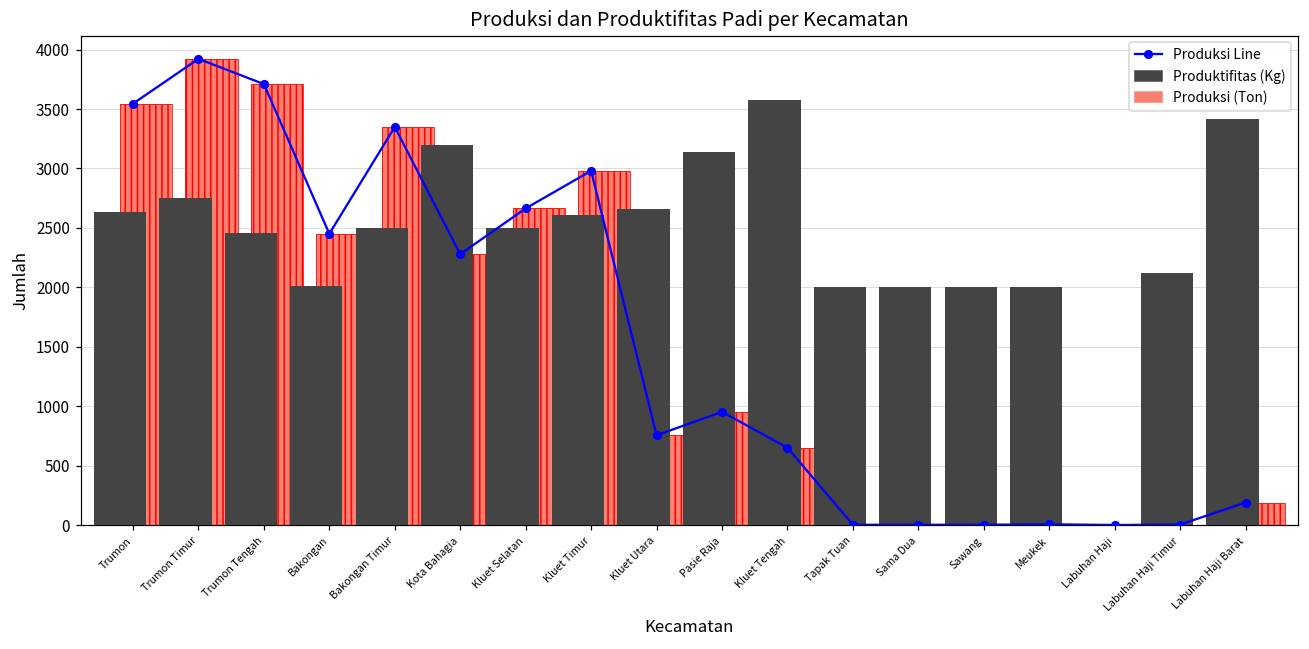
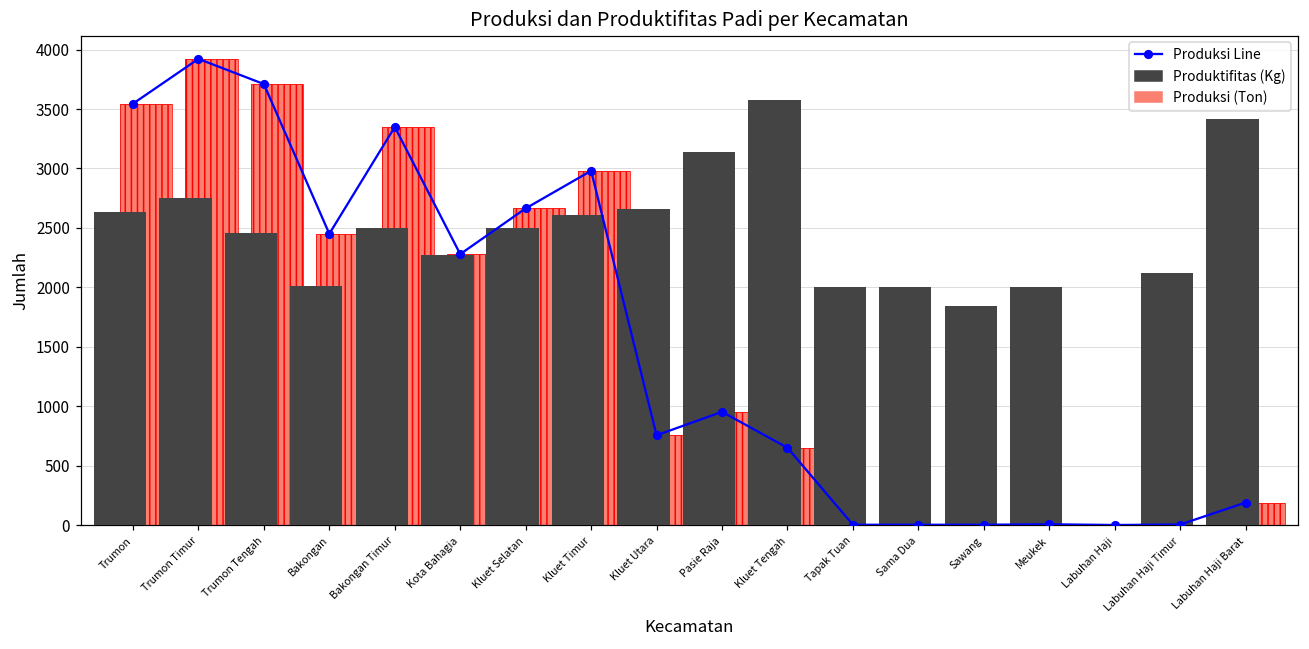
  {
    "Produksi Line": {
      "Trumon": 3550,
      "Trumon Timur": 3920,
      "Trumon Tengah": 3710,
      "Bakongan": 2450,
      "Bakongan Timur": 3350,
      "Kota Bahagia": 2280,
      "Kluet Selatan": 2660,
      "Kluet Timur": 2980,
      "Kluet Utara": 760,
      "Pasie Raja": 950,
      "Kluet Tengah": 650,
      "Tapak Tuan": 0,
      "Sama Dua": 0,
      "Sawang": 0,
      "Meukek": 10,
      "Labuhan Haji": 0,
      "Labuhan Haji Timur": 0,
      "Labuhan Haji Barat": 190
    },
    "Produksi (Ton)": {
      "Trumon": 3550,
      "Trumon Timur": 3920,
      "Trumon Tengah": 3710,
      "Bakongan": 2450,
      "Bakongan Timur": 3350,
      "Kota Bahagia": 2280,
      "Kluet Selatan": 2660,
      "Kluet Timur": 2980,
      "Kluet Utara": 760,
      "Pasie Raja": 950,
      "Kluet Tengah": 650,
      "Labuhan Haji": 0,
      "Labuhan Haji Barat": 190
    },
    "Produktifitas (Kg)": {
      "Trumon": 2640,
      "Trumon Timur": 2750,
      "Trumon Tengah": 2450,
      "Bakongan": 2010,
      "Bakongan Timur": 2500,
-     "Kota Bahagia": 3200,
+     "Kota Bahagia": 2270,
      "Kluet Selatan": 2500,
      "Kluet Timur": 2610,
      "Kluet Utara": 2660,
      "Pasie Raja": 3140,
      "Kluet Tengah": 3570,
      "Tapak Tuan": 2000,
      "Sama Dua": 2000,
-     "Sawang": 2000,
+     "Sawang": 1840,
      "Meukek": 2000,
      "Labuhan Haji": 0,
      "Labuhan Haji Timur": 2120,
      "Labuhan Haji Barat": 3420
    }
  }
